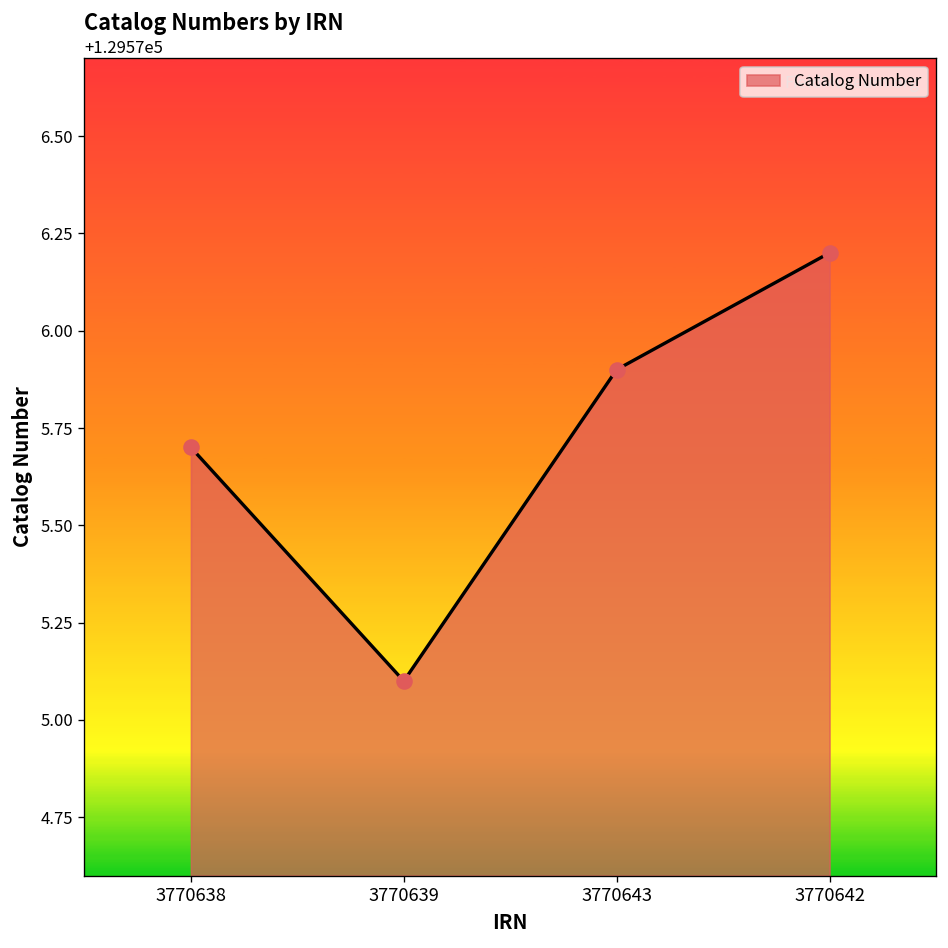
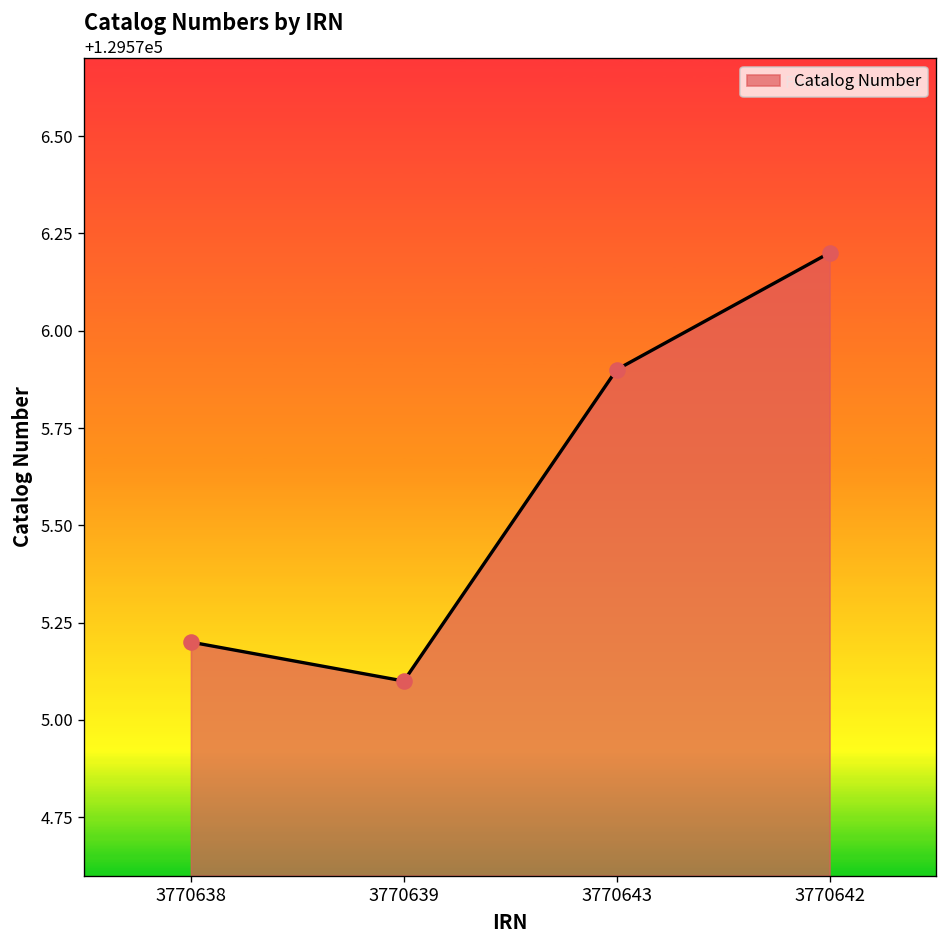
  {
-   "3770638": 129575.7,
+   "3770638": 129575.2,
    "3770639": 129575.1,
    "3770643": 129575.9,
    "3770642": 129576.2
  }
